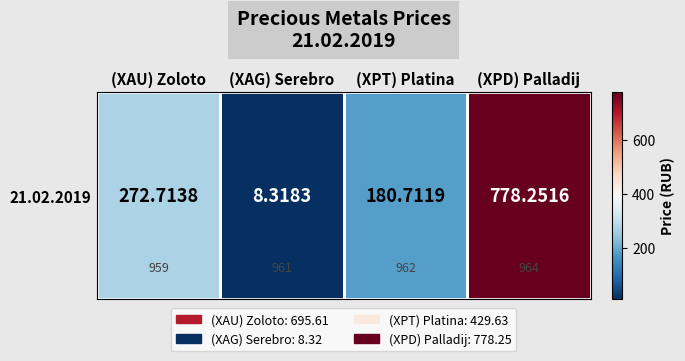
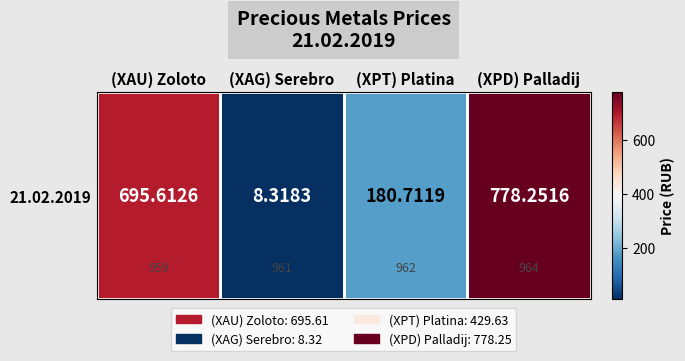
  {
    "21.02.2019": {
-     "(XAU) Zoloto": 272.7138
+     "(XAU) Zoloto": 695.6126
    }
  }
